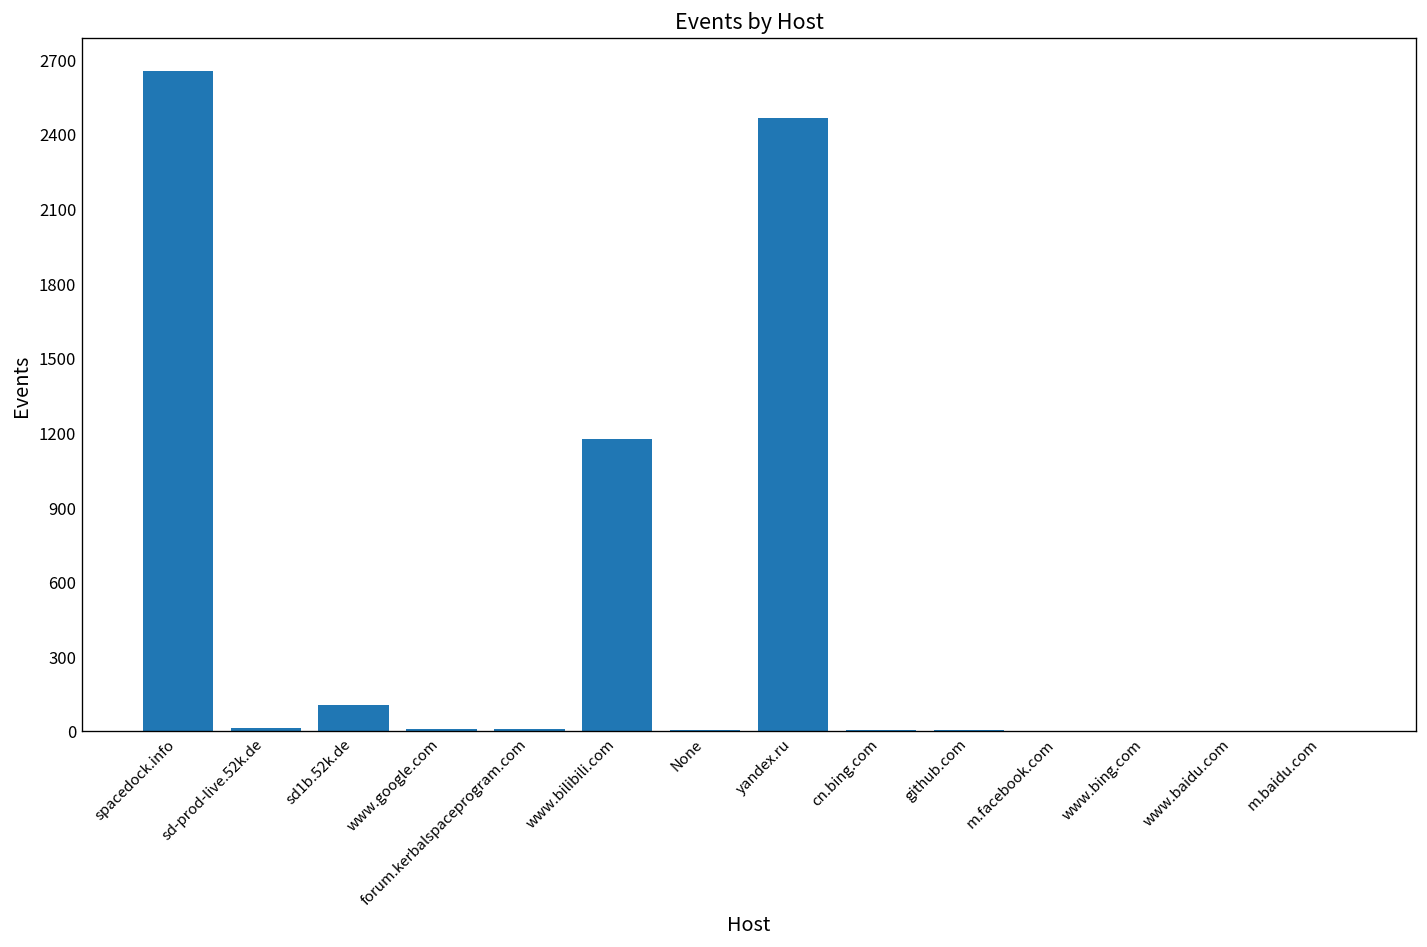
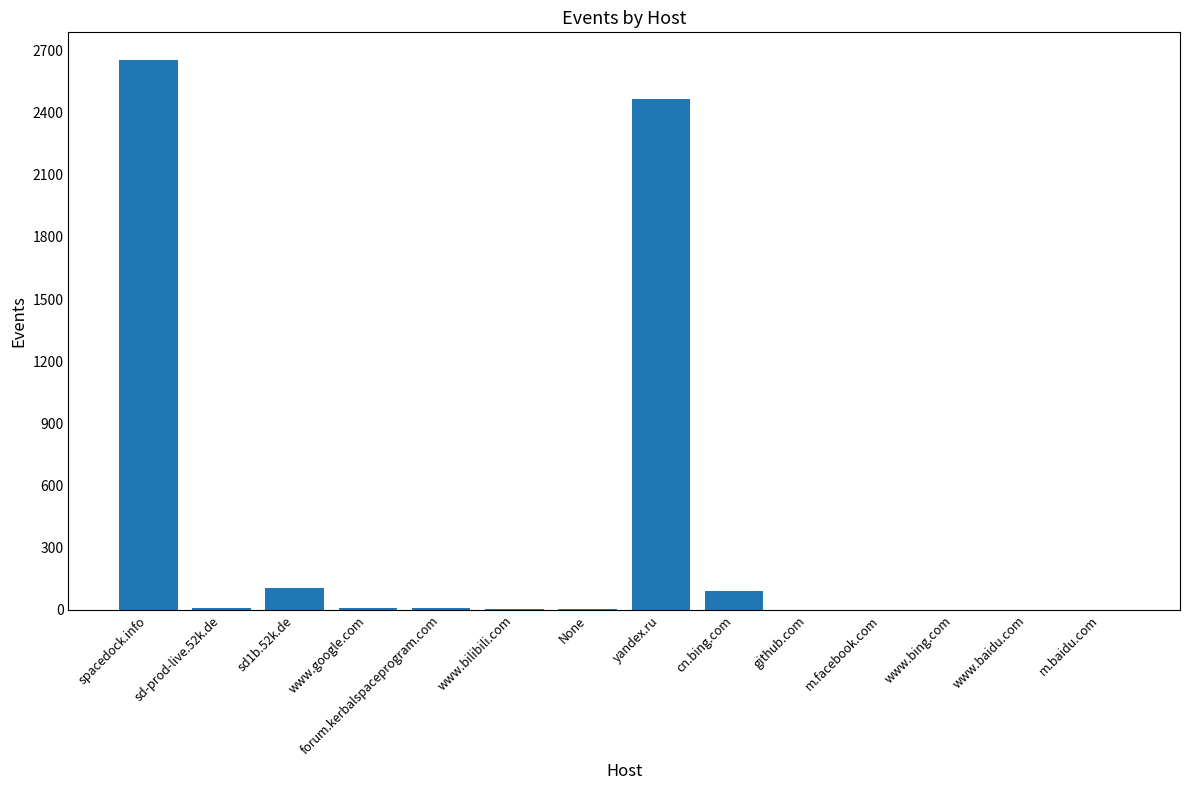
  {
    "spacedock.info": 2650,
    "sd1b.52k.de": 110,
-   "www.bilibili.com": 1180,
+   "www.bilibili.com": 0,
    "yandex.ru": 2460,
-   "cn.bing.com": 0
+   "cn.bing.com": 90
  }
